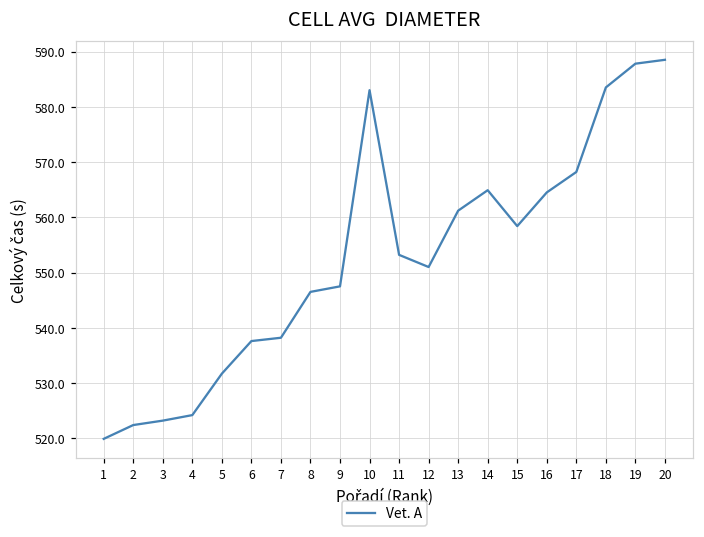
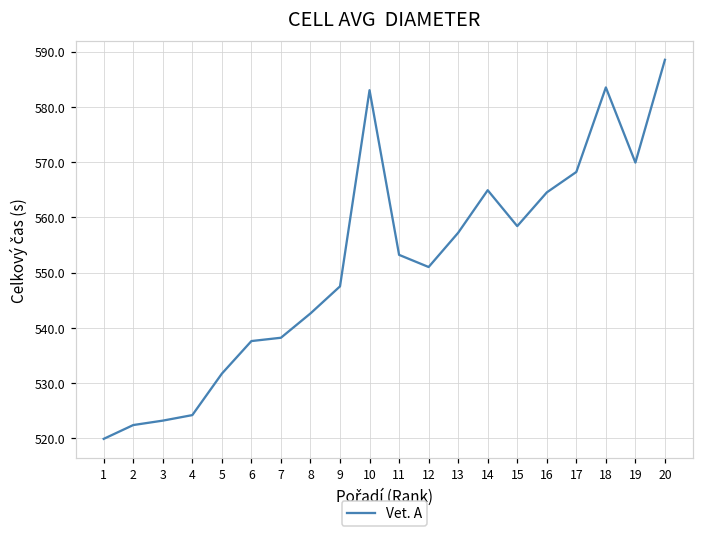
  {
    "1": 520,
    "2": 522,
    "3": 523,
    "4": 524,
    "5": 532,
    "6": 538,
    "7": 538,
-   "8": 547,
+   "8": 543,
    "9": 548,
    "10": 583,
    "11": 553,
    "12": 551,
-   "13": 561,
+   "13": 557,
    "14": 565,
    "15": 558,
    "16": 565,
    "17": 568,
    "18": 584,
-   "19": 588,
+   "19": 570,
    "20": 589
  }
